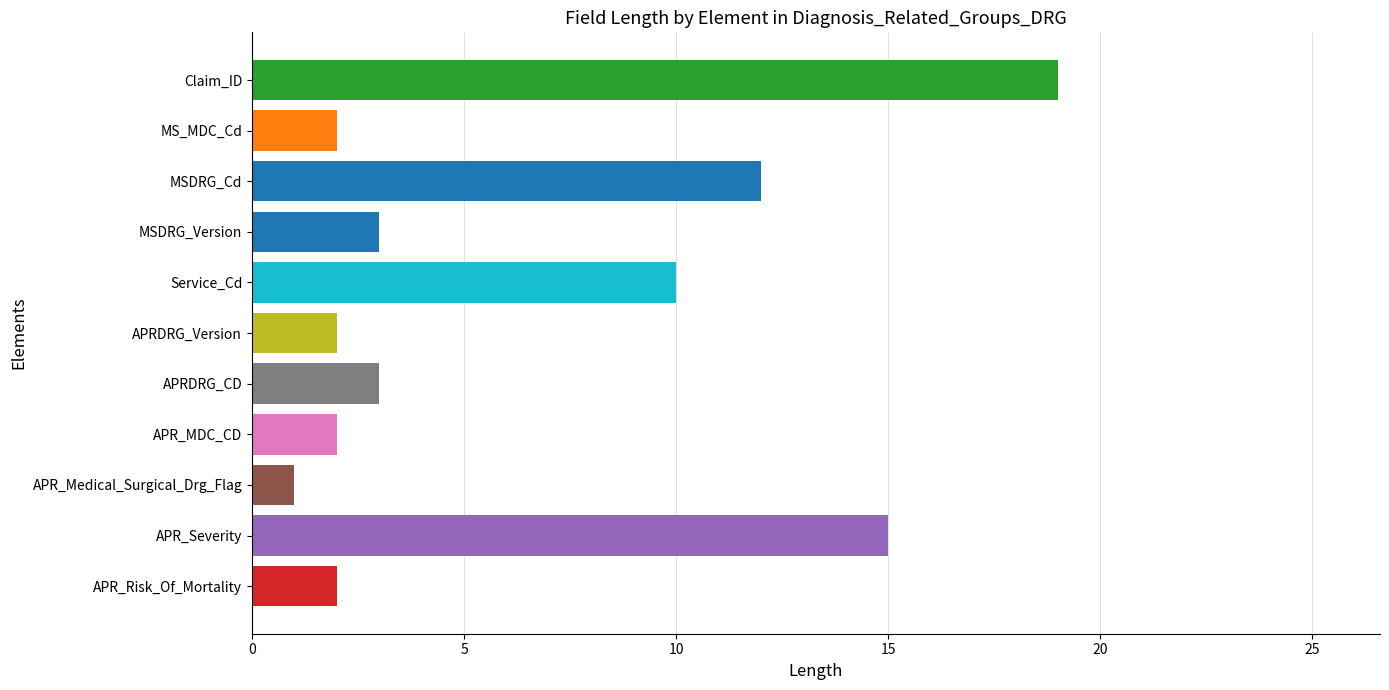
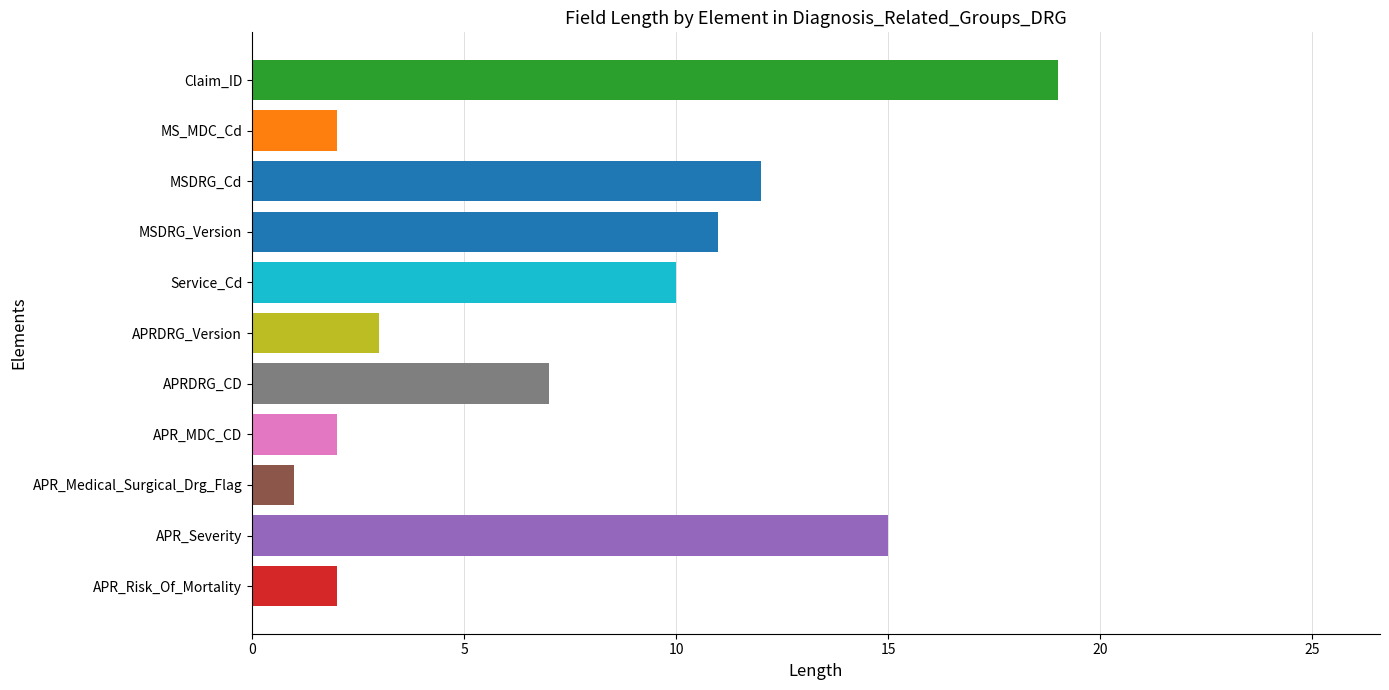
  {
    "Claim_ID": 19,
    "MS_MDC_Cd": 2,
    "MSDRG_Cd": 12,
-   "MSDRG_Version": 3,
+   "MSDRG_Version": 11,
    "Service_Cd": 10,
-   "APRDRG_Version": 2,
-   "APRDRG_CD": 3,
+   "APRDRG_Version": 3,
+   "APRDRG_CD": 7,
    "APR_MDC_CD": 2,
    "APR_Medical_Surgical_Drg_Flag": 1,
    "APR_Severity": 15,
    "APR_Risk_Of_Mortality": 2
  }
